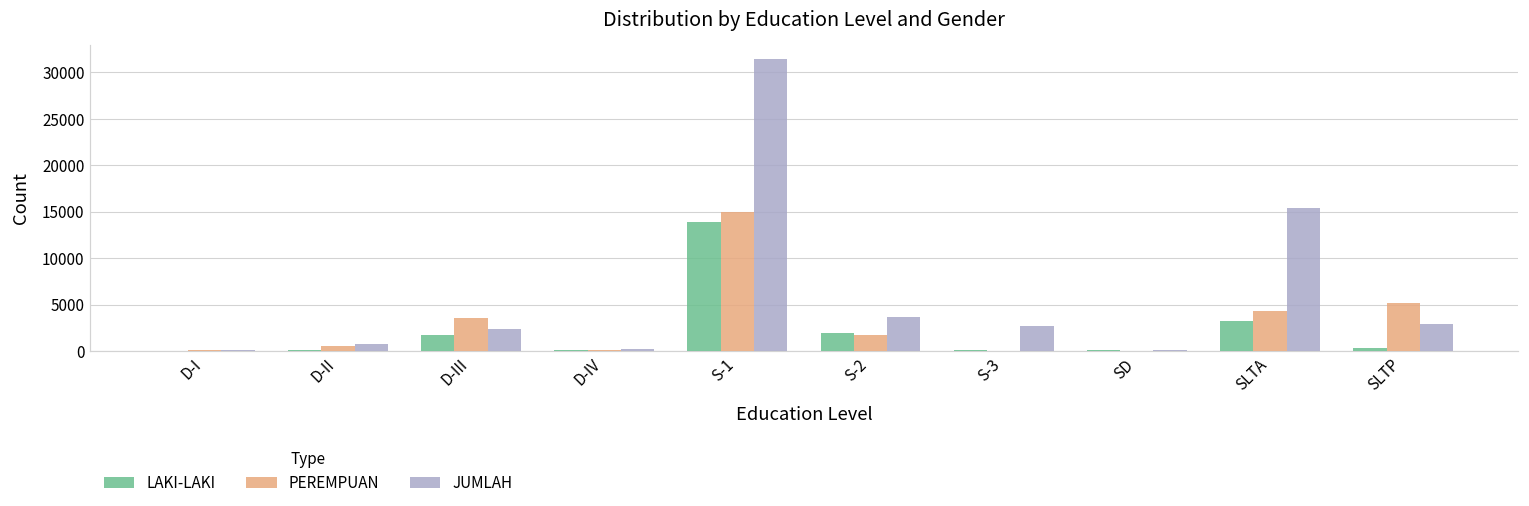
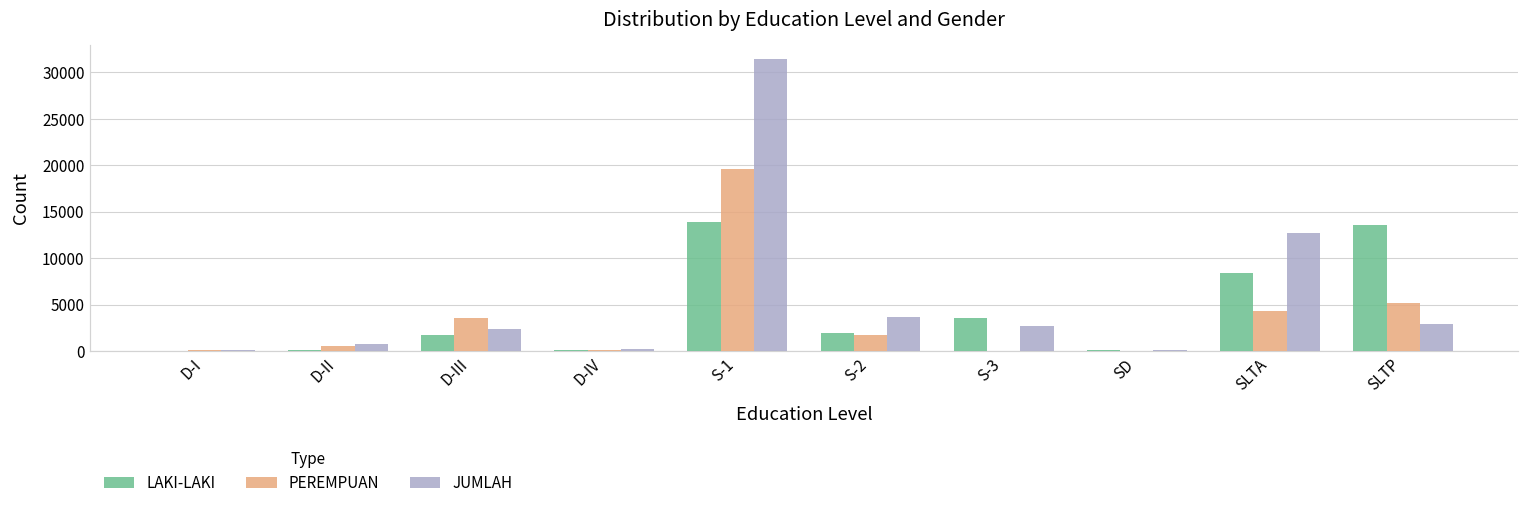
  {
    "LAKI-LAKI": {
      "D-III": 2000,
      "S-1": 14000,
      "S-2": 2000,
-     "S-3": 0,
-     "SLTA": 3000,
-     "SLTP": 0
+     "S-3": 4000,
+     "SLTA": 8000,
+     "SLTP": 14000
    },
    "PEREMPUAN": {
      "D-II": 1000,
      "D-III": 4000,
-     "S-1": 15000,
+     "S-1": 20000,
      "S-2": 2000,
      "SLTA": 4000,
      "SLTP": 5000
    },
    "JUMLAH": {
      "D-II": 1000,
      "D-III": 2000,
      "S-1": 31000,
      "S-2": 4000,
      "S-3": 3000,
-     "SLTA": 15000,
+     "SLTA": 13000,
      "SLTP": 3000
    }
  }
